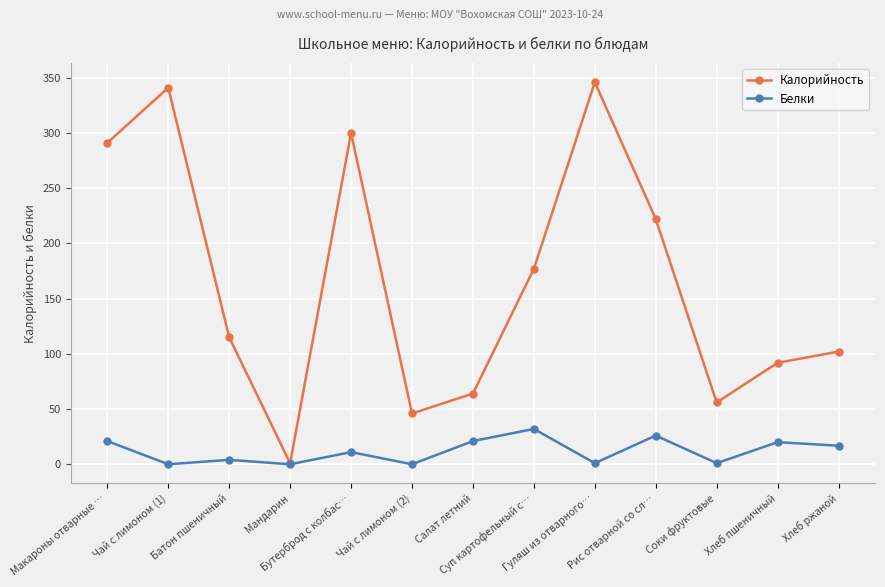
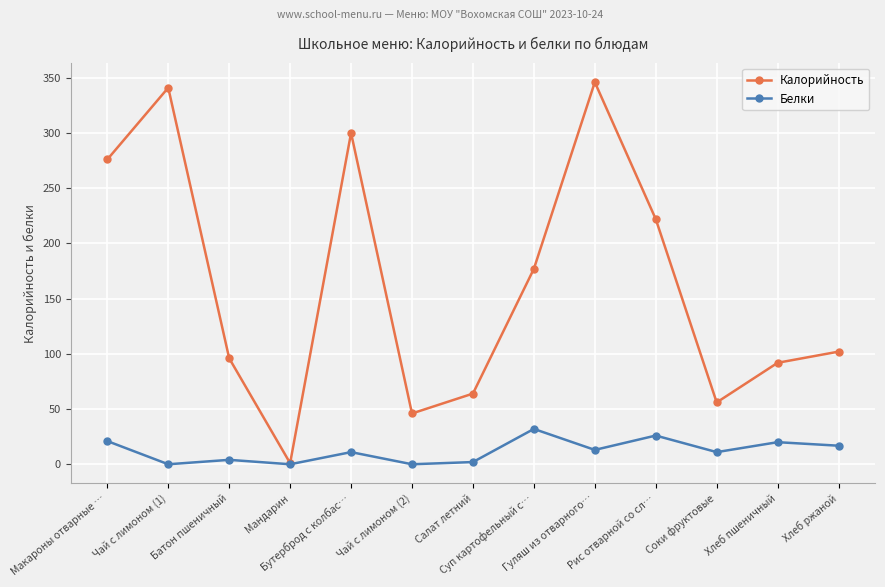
  {
    "Калорийность": {
-     "Макароны отварные …": 291,
+     "Макароны отварные …": 276,
      "Чай с лимоном (1)": 341,
-     "Батон пшеничный": 115,
+     "Батон пшеничный": 96,
      "Бутерброд с колбас…": 300,
      "Чай с лимоном (2)": 46,
      "Салат летний": 64,
      "Суп картофельный с…": 177,
      "Гуляш из отварного…": 346,
      "Рис отварной со сл…": 222,
      "Соки фруктовые": 56,
      "Хлеб пшеничный": 92,
      "Хлеб ржаной": 102
    },
    "Белки": {
      "Макароны отварные …": 21,
      "Чай с лимоном (1)": 0,
      "Батон пшеничный": 4,
      "Бутерброд с колбас…": 11,
      "Чай с лимоном (2)": 0,
-     "Салат летний": 21,
+     "Салат летний": 2,
      "Суп картофельный с…": 32,
-     "Гуляш из отварного…": 1,
+     "Гуляш из отварного…": 13,
      "Рис отварной со сл…": 26,
-     "Соки фруктовые": 1,
+     "Соки фруктовые": 11,
      "Хлеб пшеничный": 20,
      "Хлеб ржаной": 17
    }
  }
